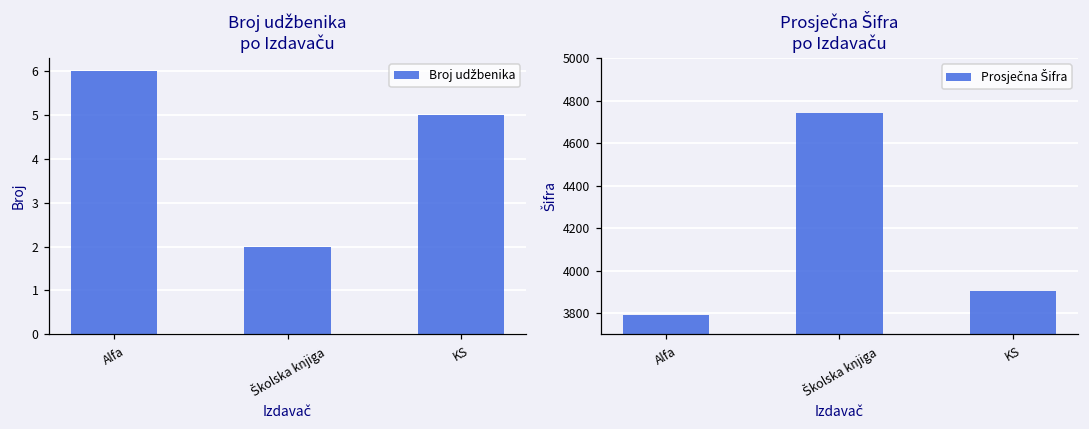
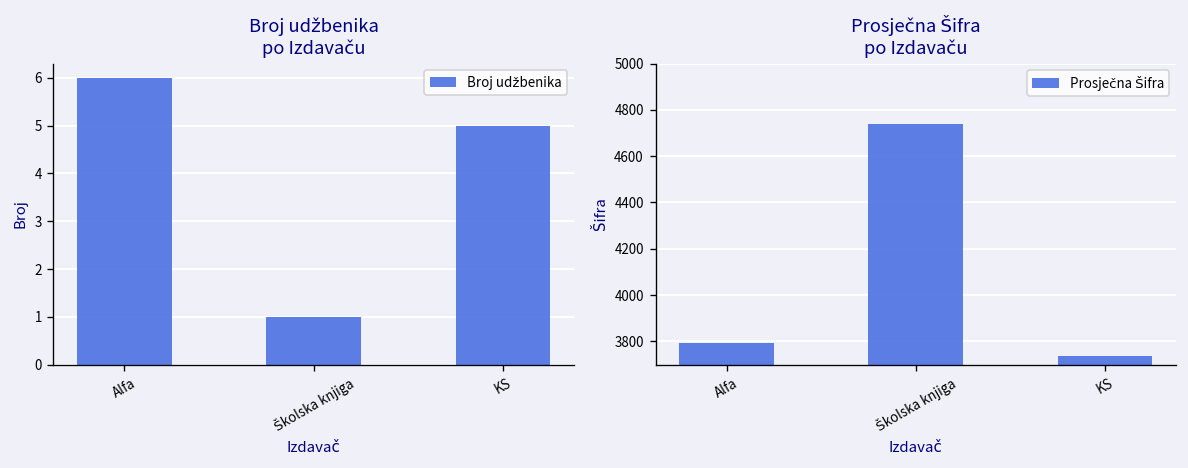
  {
    "Broj udžbenika po Izdavaču": {
      "Alfa": 6,
-     "Školska knjiga": 2,
+     "Školska knjiga": 1,
      "KS": 5
    },
    "Prosječna Šifra po Izdavaču": {
      "Alfa": 3790,
      "Školska knjiga": 4740,
-     "KS": 3900
+     "KS": 3740
    }
  }
